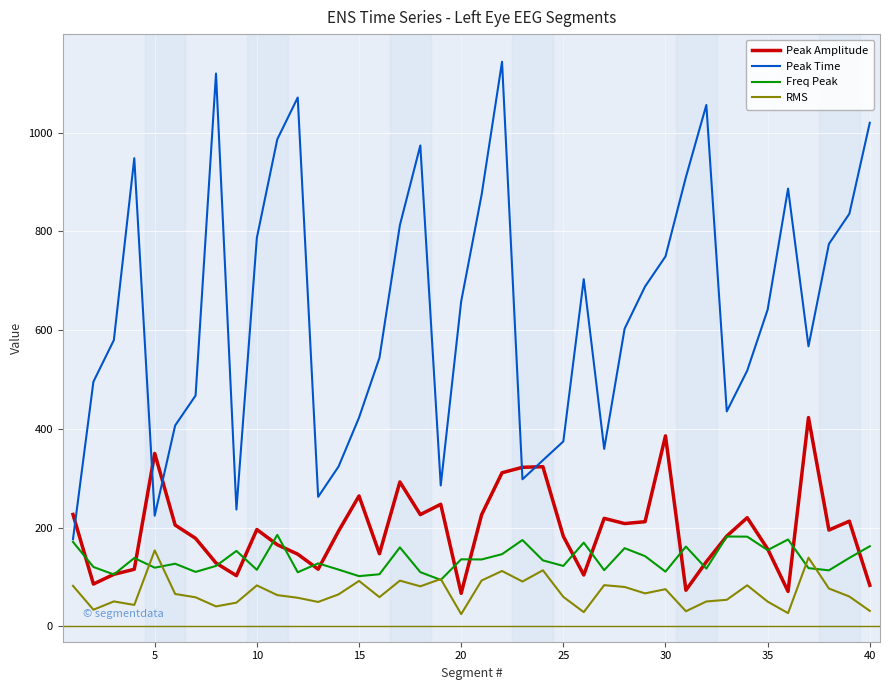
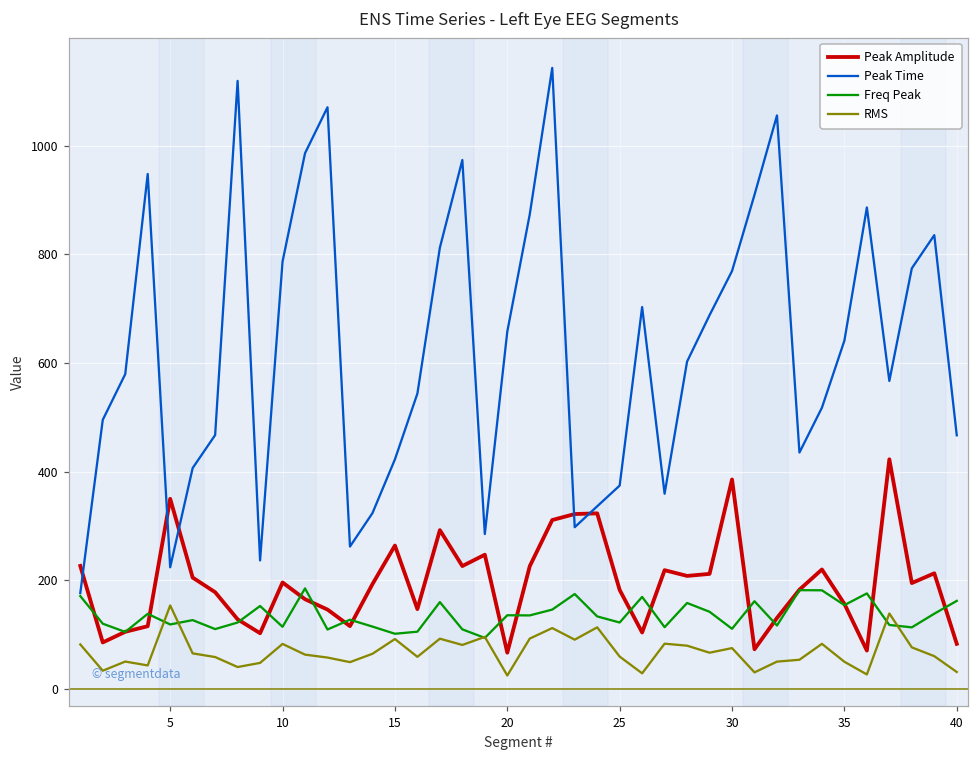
  {
    "Peak Amplitude": {
      "5": 350,
      "10": 200,
      "15": 260,
      "20": 70,
      "25": 180,
      "30": 390,
      "40": 80
    },
    "Peak Time": {
      "5": 220,
      "10": 790,
      "15": 420,
      "20": 660,
      "25": 370,
-     "30": 750,
+     "30": 770,
      "35": 640,
-     "40": 1020
+     "40": 470
    },
    "Freq Peak": {
      "5": 120,
      "10": 110,
      "15": 100,
      "20": 140,
      "25": 120,
      "30": 110,
      "40": 160
    },
    "RMS": {
      "5": 150,
      "10": 80,
      "15": 90,
      "20": 30,
      "25": 60,
      "30": 80,
      "35": 50,
      "40": 30
    }
  }
